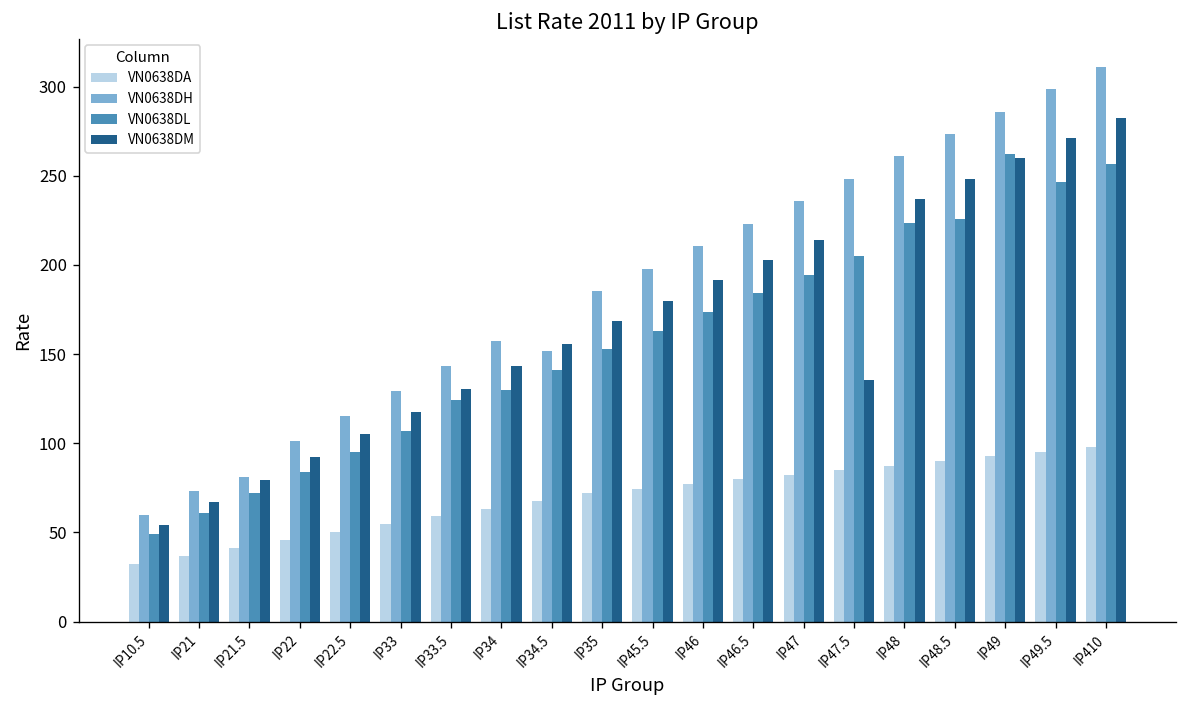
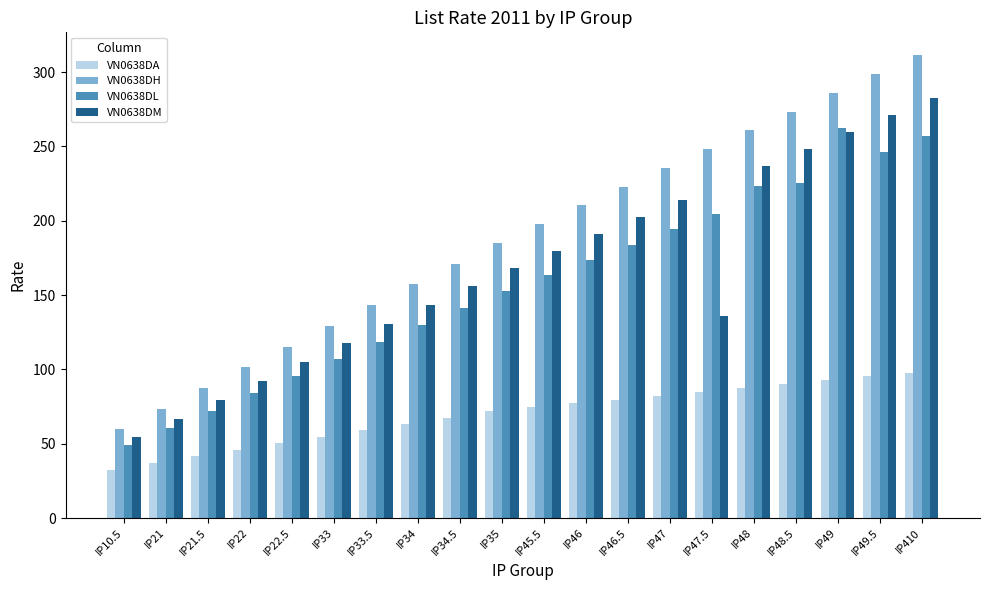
  {
    "VN0638DA": {
      "IP10.5": 32,
      "IP21": 37,
      "IP21.5": 41,
      "IP22": 46,
      "IP22.5": 50,
      "IP33": 55,
      "IP33.5": 59,
      "IP34": 63,
      "IP34.5": 68,
      "IP35": 72,
      "IP45.5": 75,
      "IP46": 77,
      "IP46.5": 80,
      "IP47": 82,
      "IP47.5": 85,
      "IP48": 88,
      "IP48.5": 90,
      "IP49": 93,
      "IP49.5": 95,
      "IP410": 98
    },
    "VN0638DH": {
      "IP10.5": 60,
      "IP21": 74,
-     "IP21.5": 81,
+     "IP21.5": 87,
      "IP22": 101,
      "IP22.5": 115,
      "IP33": 129,
      "IP33.5": 143,
      "IP34": 157,
-     "IP34.5": 152,
+     "IP34.5": 171,
      "IP35": 185,
      "IP45.5": 198,
      "IP46": 210,
      "IP46.5": 223,
      "IP47": 236,
      "IP47.5": 248,
      "IP48": 261,
      "IP48.5": 273,
      "IP49": 286,
      "IP49.5": 299,
      "IP410": 311
    },
    "VN0638DL": {
      "IP10.5": 49,
      "IP21": 61,
      "IP21.5": 72,
      "IP22": 84,
      "IP22.5": 95,
      "IP33": 107,
-     "IP33.5": 124,
+     "IP33.5": 118,
      "IP34": 130,
      "IP34.5": 141,
      "IP35": 153,
      "IP45.5": 163,
      "IP46": 174,
      "IP46.5": 184,
      "IP47": 194,
      "IP47.5": 205,
      "IP48": 224,
      "IP48.5": 226,
      "IP49": 262,
      "IP49.5": 246,
      "IP410": 257
    },
    "VN0638DM": {
      "IP10.5": 54,
      "IP21": 67,
      "IP21.5": 80,
      "IP22": 92,
      "IP22.5": 105,
      "IP33": 118,
      "IP33.5": 130,
      "IP34": 143,
      "IP34.5": 156,
      "IP35": 169,
      "IP45.5": 180,
      "IP46": 191,
      "IP46.5": 203,
      "IP47": 214,
      "IP47.5": 136,
      "IP48": 237,
      "IP48.5": 248,
      "IP49": 260,
      "IP49.5": 271,
      "IP410": 283
    }
  }
